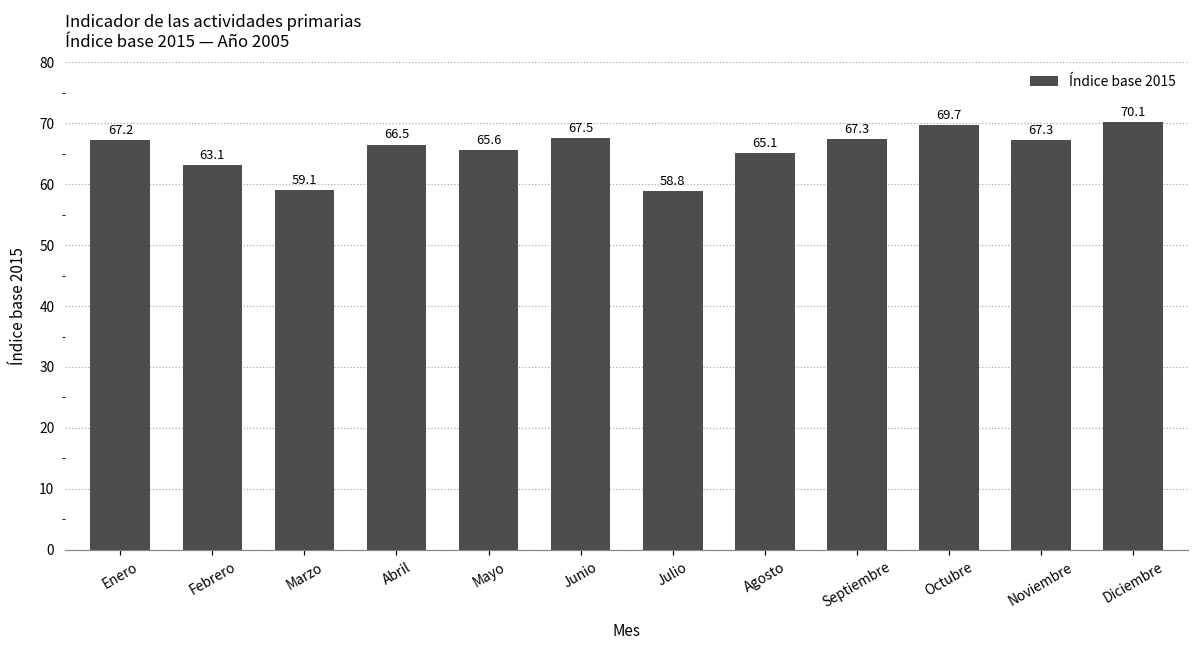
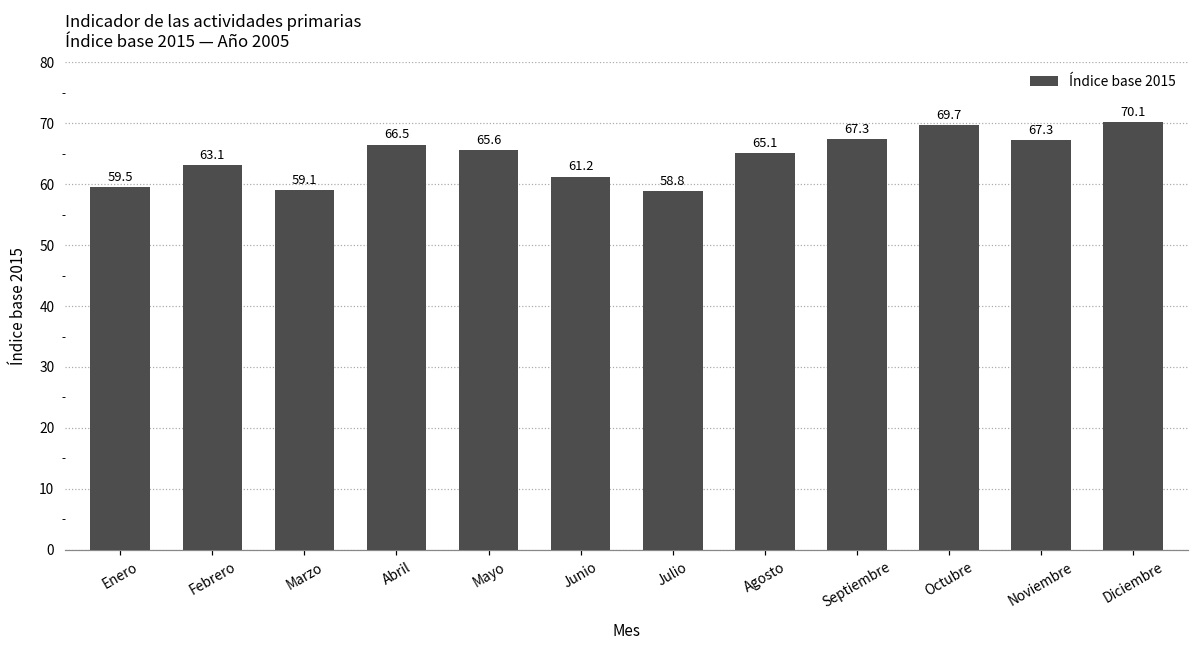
  {
-   "Enero": 67.2,
+   "Enero": 59.5,
    "Febrero": 63.1,
    "Marzo": 59.1,
    "Abril": 66.5,
    "Mayo": 65.6,
-   "Junio": 67.5,
+   "Junio": 61.2,
    "Julio": 58.8,
    "Agosto": 65.1,
    "Septiembre": 67.3,
    "Octubre": 69.7,
    "Noviembre": 67.3,
    "Diciembre": 70.1
  }
